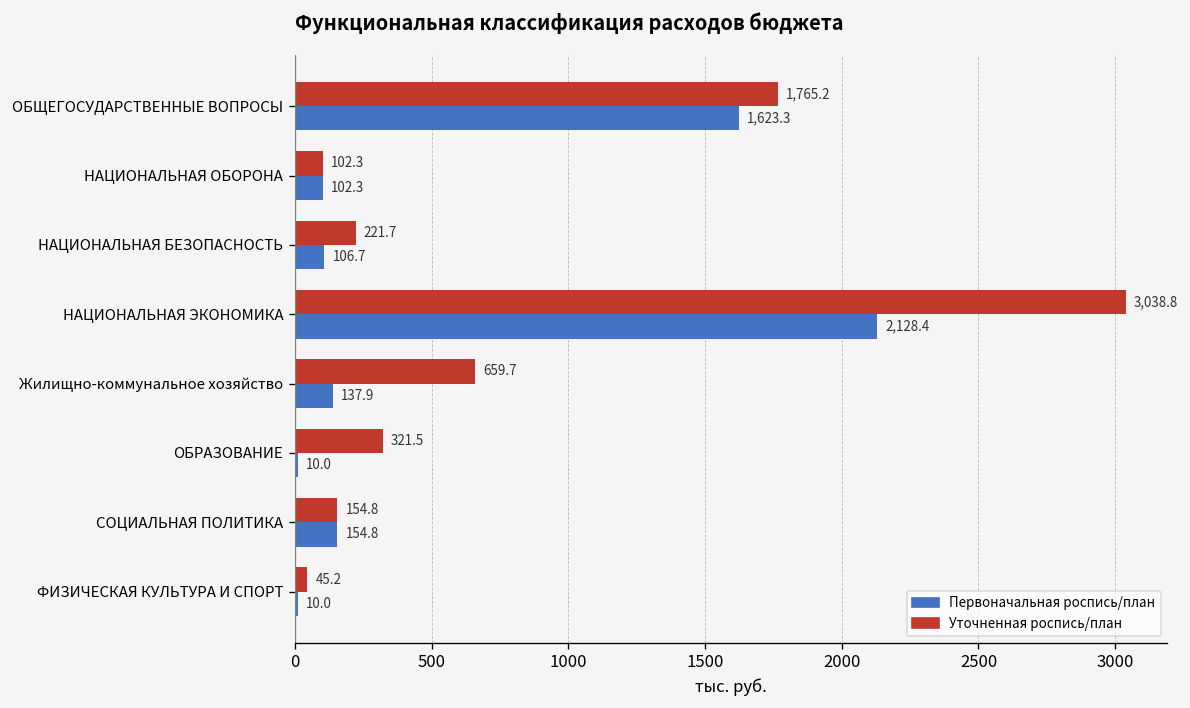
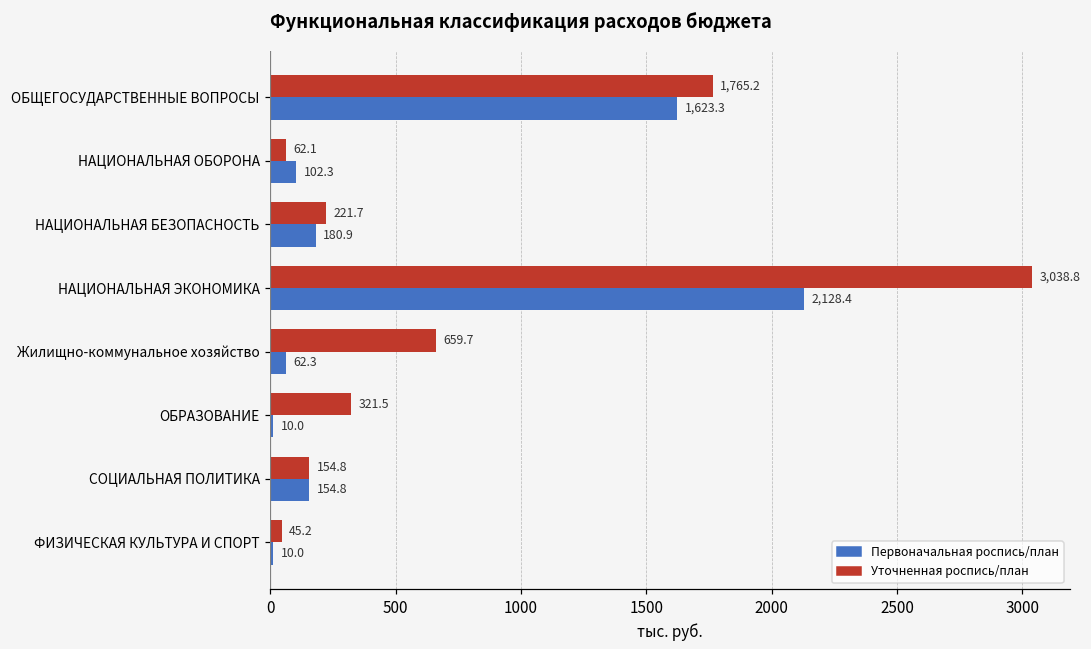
  {
    "Первоначальная роспись/план": {
      "ОБЩЕГОСУДАРСТВЕННЫЕ ВОПРОСЫ": "1,623.3",
      "НАЦИОНАЛЬНАЯ ОБОРОНА": "102.3",
-     "НАЦИОНАЛЬНАЯ БЕЗОПАСНОСТЬ": "106.7",
+     "НАЦИОНАЛЬНАЯ БЕЗОПАСНОСТЬ": "180.9",
      "НАЦИОНАЛЬНАЯ ЭКОНОМИКА": "2,128.4",
-     "Жилищно-коммунальное хозяйство": "137.9",
+     "Жилищно-коммунальное хозяйство": "62.3",
      "ОБРАЗОВАНИЕ": "10.0",
      "СОЦИАЛЬНАЯ ПОЛИТИКА": "154.8",
      "ФИЗИЧЕСКАЯ КУЛЬТУРА И СПОРТ": "10.0"
    },
    "Уточненная роспись/план": {
      "ОБЩЕГОСУДАРСТВЕННЫЕ ВОПРОСЫ": "1,765.2",
-     "НАЦИОНАЛЬНАЯ ОБОРОНА": "102.3",
+     "НАЦИОНАЛЬНАЯ ОБОРОНА": "62.1",
      "НАЦИОНАЛЬНАЯ БЕЗОПАСНОСТЬ": "221.7",
      "НАЦИОНАЛЬНАЯ ЭКОНОМИКА": "3,038.8",
      "Жилищно-коммунальное хозяйство": "659.7",
      "ОБРАЗОВАНИЕ": "321.5",
      "СОЦИАЛЬНАЯ ПОЛИТИКА": "154.8",
      "ФИЗИЧЕСКАЯ КУЛЬТУРА И СПОРТ": "45.2"
    }
  }
